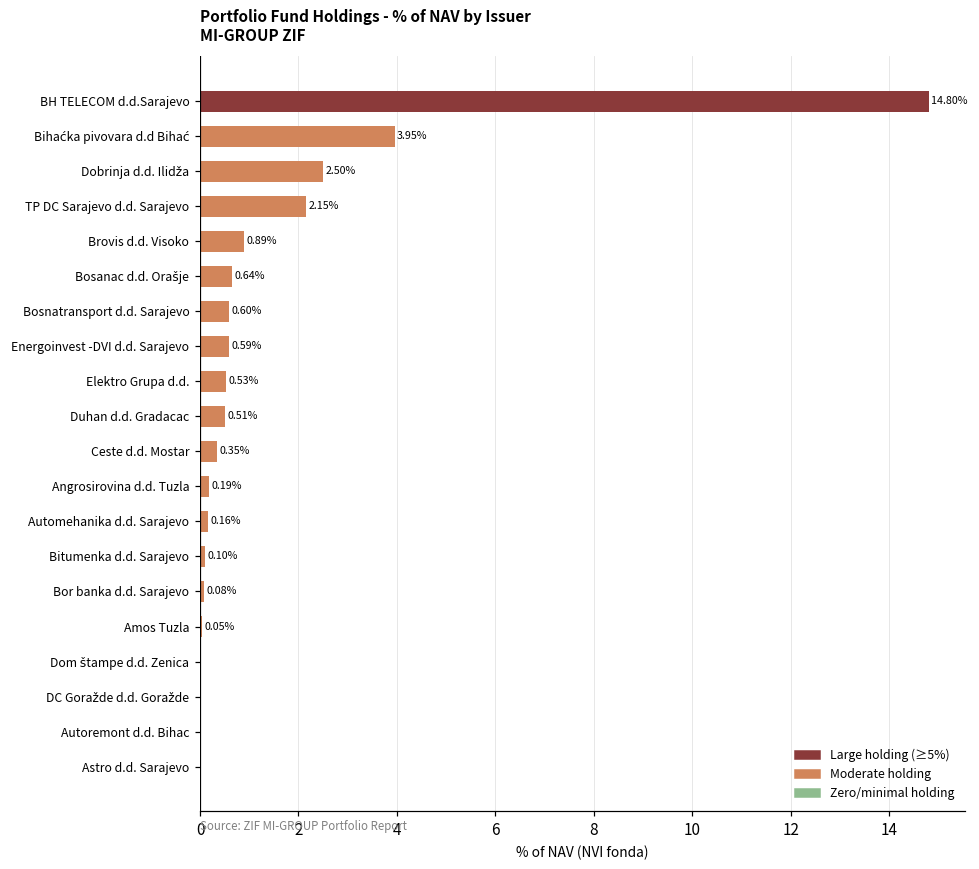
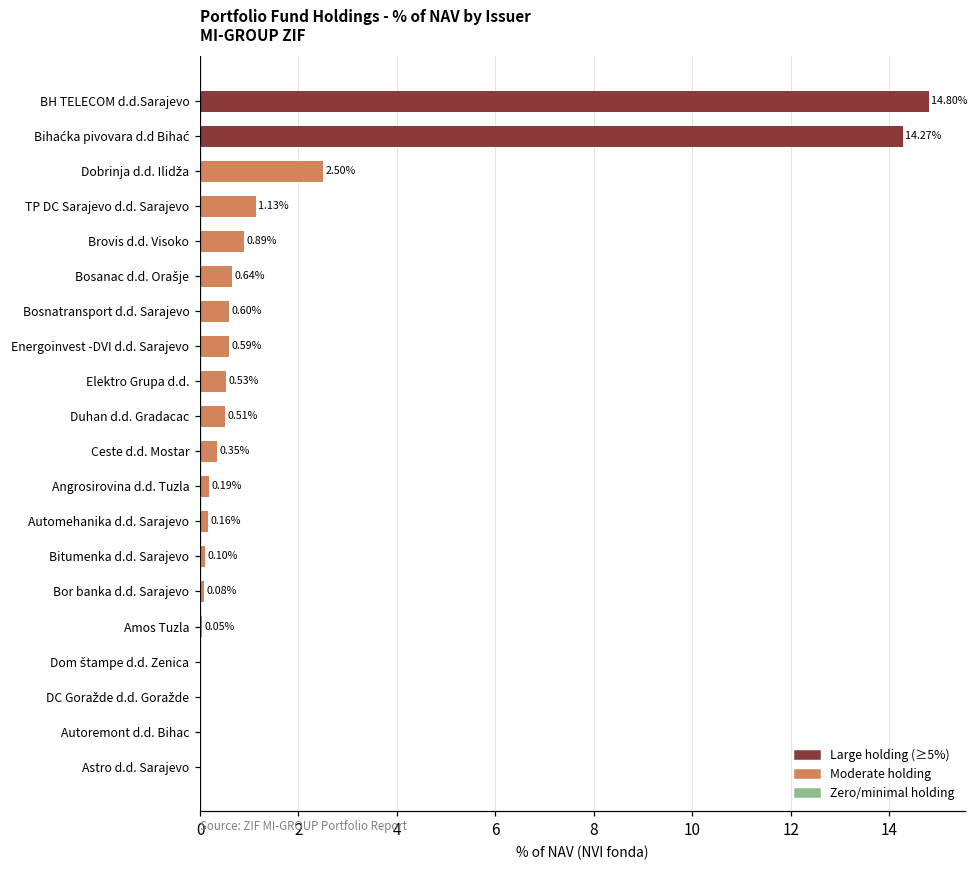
  {
    "BH TELECOM d.d.Sarajevo": "14.80%",
-   "Bihaćka pivovara d.d Bihać": "3.95%",
+   "Bihaćka pivovara d.d Bihać": "14.27%",
    "Dobrinja d.d. Ilidža": "2.50%",
-   "TP DC Sarajevo d.d. Sarajevo": "2.15%",
+   "TP DC Sarajevo d.d. Sarajevo": "1.13%",
    "Brovis d.d. Visoko": "0.89%",
    "Bosanac d.d. Orašje": "0.64%",
    "Bosnatransport d.d. Sarajevo": "0.60%",
    "Energoinvest -DVI d.d. Sarajevo": "0.59%",
    "Elektro Grupa d.d.": "0.53%",
    "Duhan d.d. Gradacac": "0.51%",
    "Ceste d.d. Mostar": "0.35%",
    "Angrosirovina d.d. Tuzla": "0.19%",
    "Automehanika d.d. Sarajevo": "0.16%",
    "Bitumenka d.d. Sarajevo": "0.10%",
    "Bor banka d.d. Sarajevo": "0.08%",
    "Amos Tuzla": "0.05%"
  }
